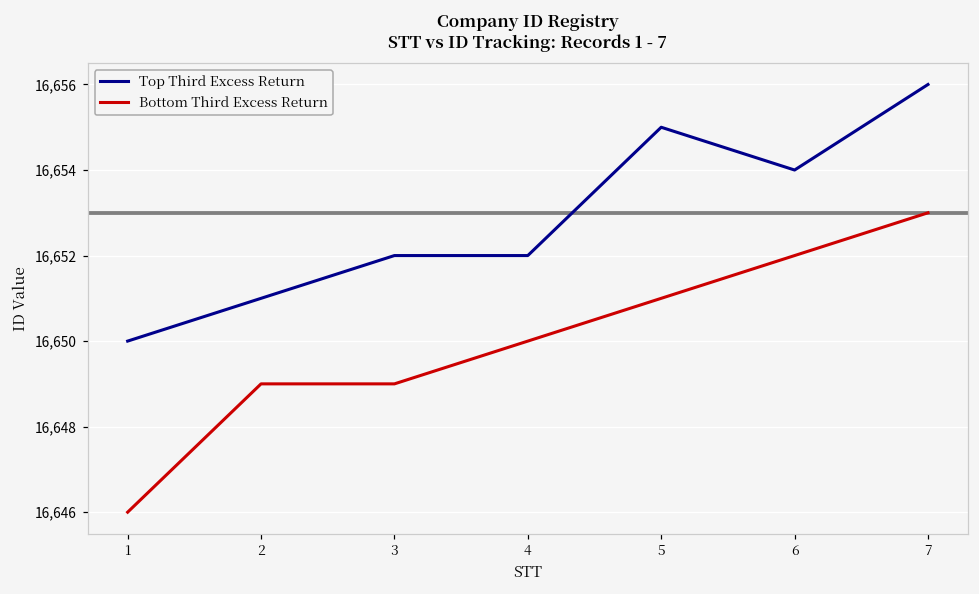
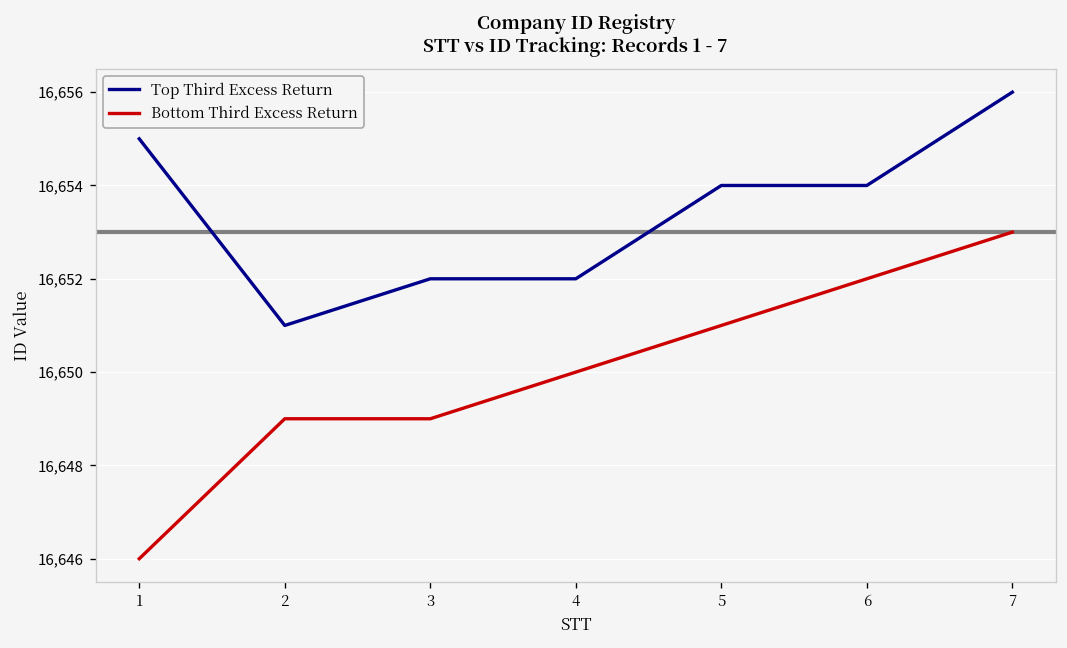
  {
    "Top Third Excess Return": {
-     "1": "16,650",
+     "1": "16,655",
      "2": "16,651",
      "3": "16,652",
      "4": "16,652",
-     "5": "16,655",
+     "5": "16,654",
      "6": "16,654",
      "7": "16,656"
    },
    "Bottom Third Excess Return": {
      "1": "16,646",
      "2": "16,649",
      "3": "16,649",
      "4": "16,650",
      "5": "16,651",
      "6": "16,652",
      "7": "16,653"
    }
  }
